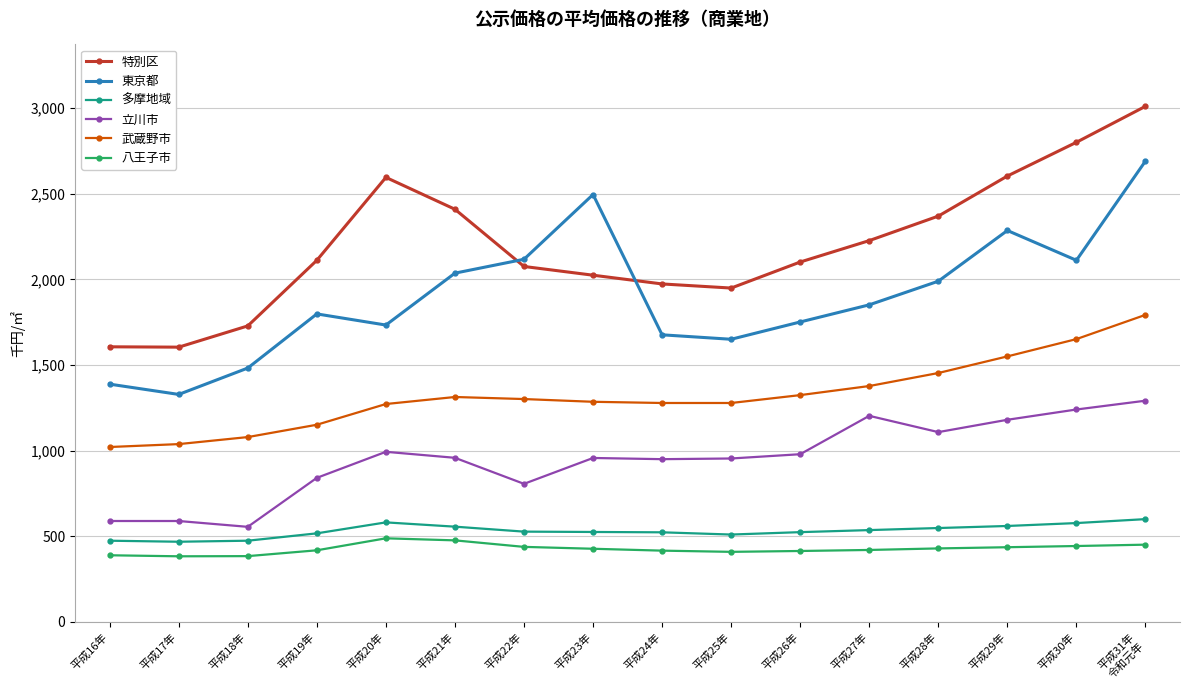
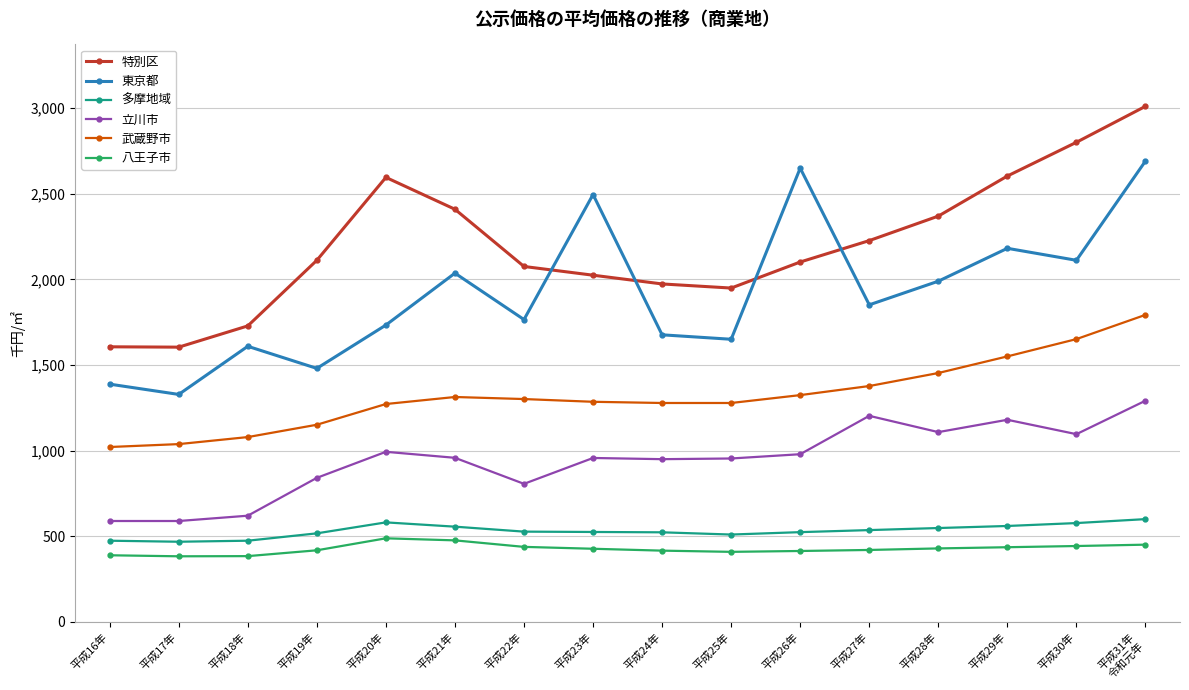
  {
    "東京都": {
      "平成16年": "1,390",
      "平成17年": "1,330",
-     "平成18年": "1,480",
-     "平成19年": "1,800",
+     "平成18年": "1,610",
+     "平成19年": "1,480",
      "平成20年": "1,730",
      "平成21年": "2,040",
-     "平成22年": "2,120",
+     "平成22年": "1,770",
      "平成23年": "2,500",
      "平成24年": "1,680",
      "平成25年": "1,650",
-     "平成26年": "1,750",
+     "平成26年": "2,650",
      "平成27年": "1,850",
      "平成28年": "1,990",
-     "平成29年": "2,290",
+     "平成29年": "2,180",
      "平成30年": "2,110",
      "平成31年 令和元年": "2,690"
    },
    "立川市": {
      "平成16年": "590",
      "平成17年": "590",
-     "平成18年": "560",
+     "平成18年": "620",
      "平成19年": "840",
      "平成20年": "990",
      "平成21年": "960",
      "平成22年": "810",
      "平成23年": "960",
      "平成24年": "950",
      "平成25年": "950",
      "平成26年": "980",
      "平成27年": "1,200",
      "平成28年": "1,110",
      "平成29年": "1,180",
-     "平成30年": "1,240",
+     "平成30年": "1,100",
      "平成31年 令和元年": "1,290"
    }
  }
